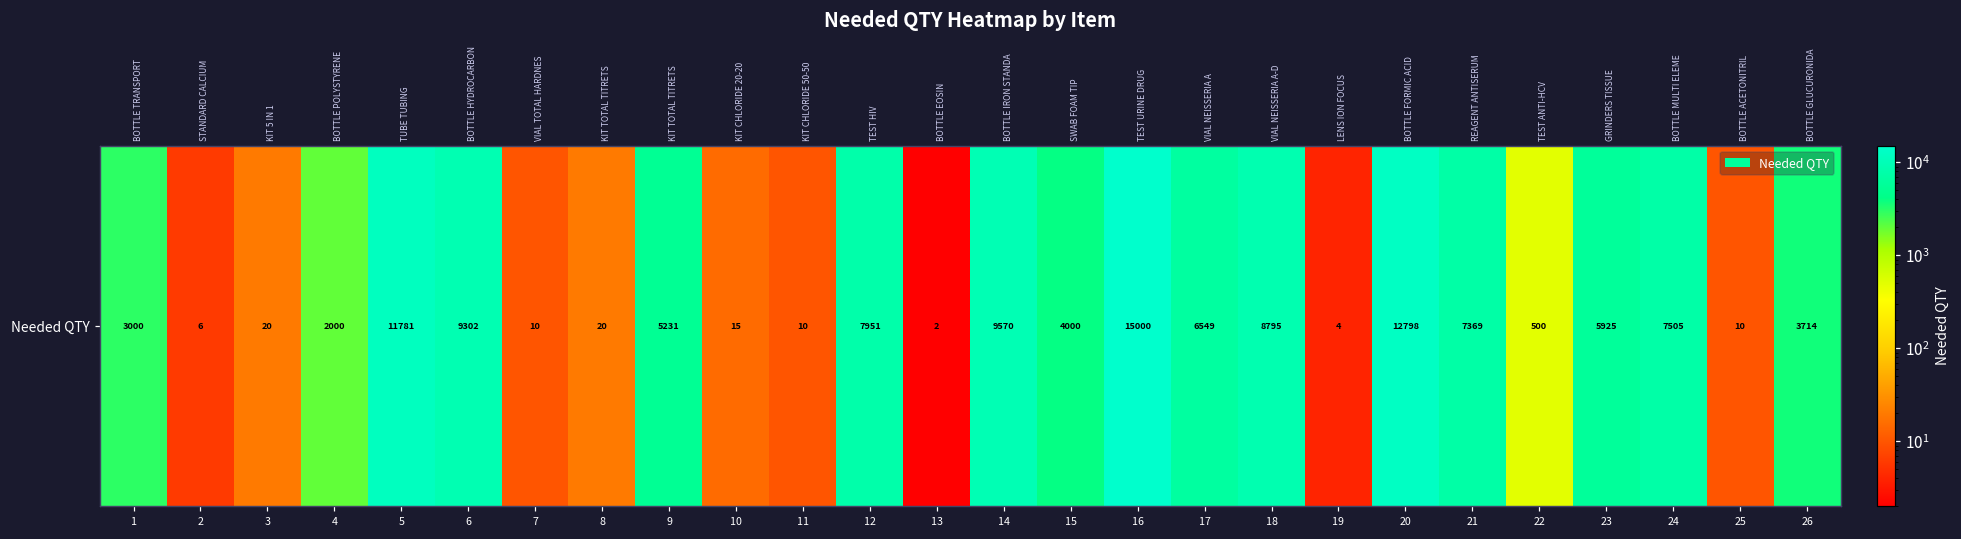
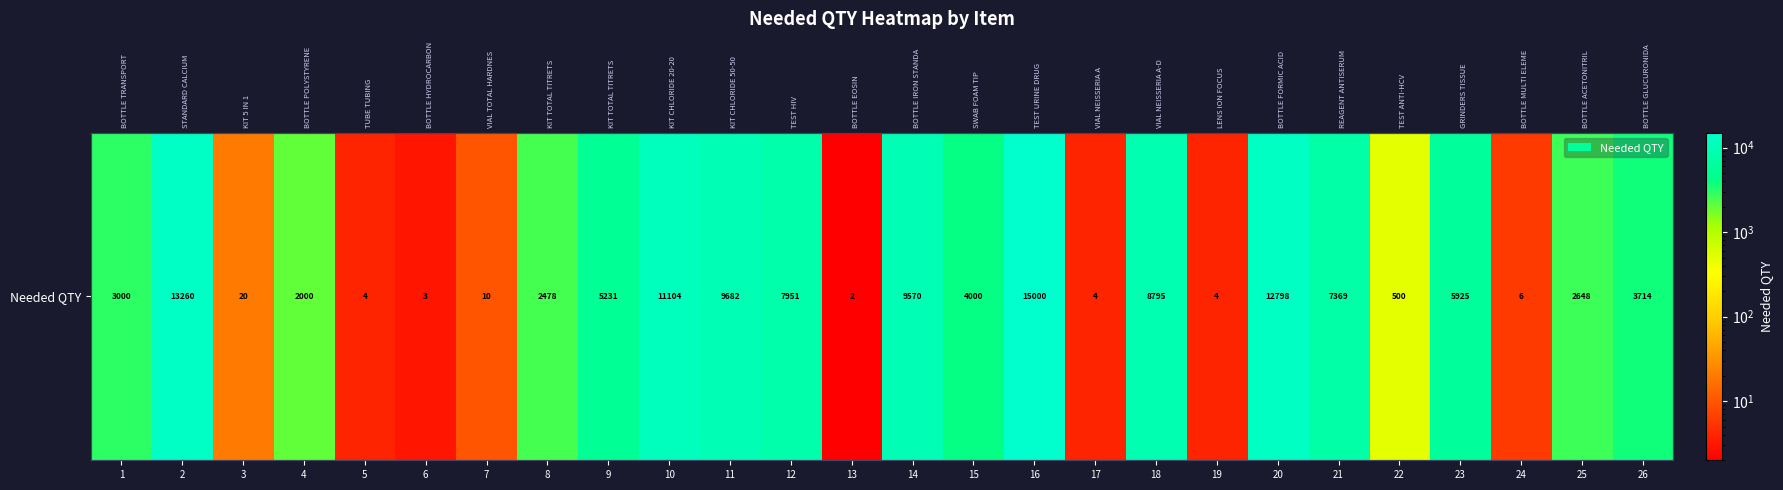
  {
    "Needed QTY": {
      "1": 3000,
-     "2": 6,
+     "2": 13260,
      "3": 20,
      "4": 2000,
-     "5": 11781,
-     "6": 9302,
+     "5": 4,
+     "6": 3,
      "7": 10,
-     "8": 20,
+     "8": 2478,
      "9": 5231,
-     "10": 15,
-     "11": 10,
+     "10": 11104,
+     "11": 9682,
      "12": 7951,
      "13": 2,
      "14": 9570,
      "15": 4000,
      "16": 15000,
-     "17": 6549,
+     "17": 4,
      "18": 8795,
      "19": 4,
      "20": 12798,
      "21": 7369,
      "22": 500,
      "23": 5925,
-     "24": 7505,
-     "25": 10,
+     "24": 6,
+     "25": 2648,
      "26": 3714
    }
  }
